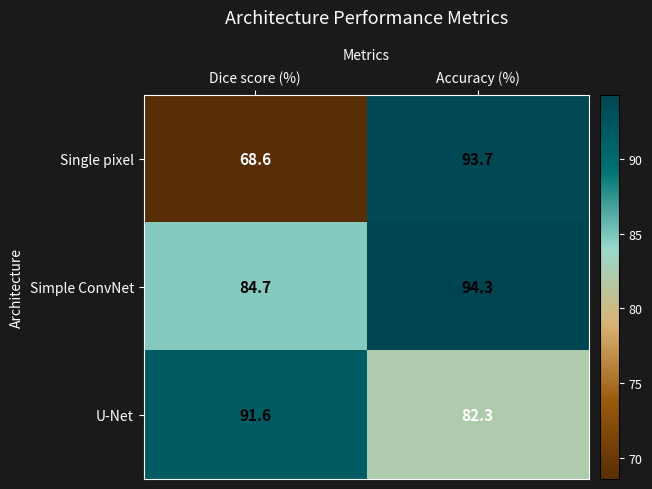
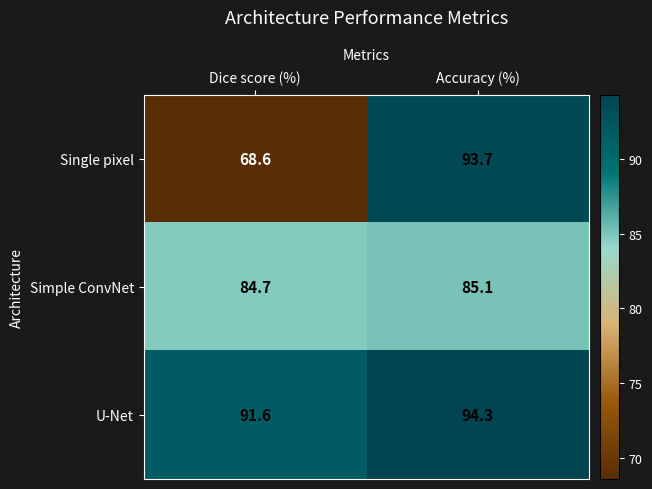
  {
    "Single pixel": {
      "Dice score (%)": 68.6,
      "Accuracy (%)": 93.7
    },
    "Simple ConvNet": {
      "Dice score (%)": 84.7,
-     "Accuracy (%)": 94.3
+     "Accuracy (%)": 85.1
    },
    "U-Net": {
      "Dice score (%)": 91.6,
-     "Accuracy (%)": 82.3
+     "Accuracy (%)": 94.3
    }
  }
